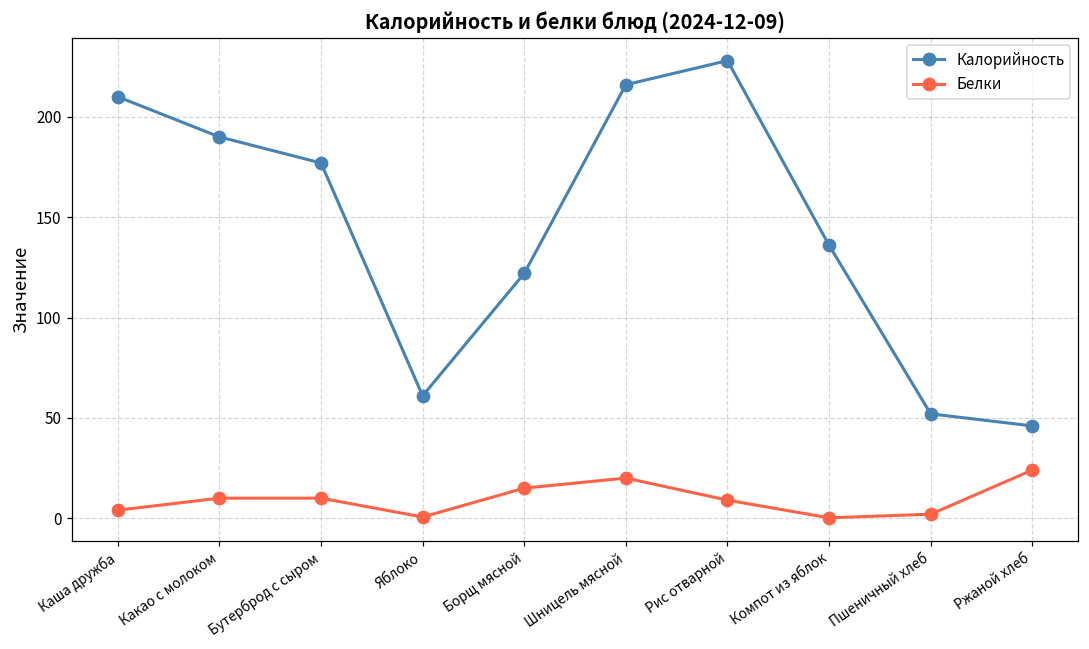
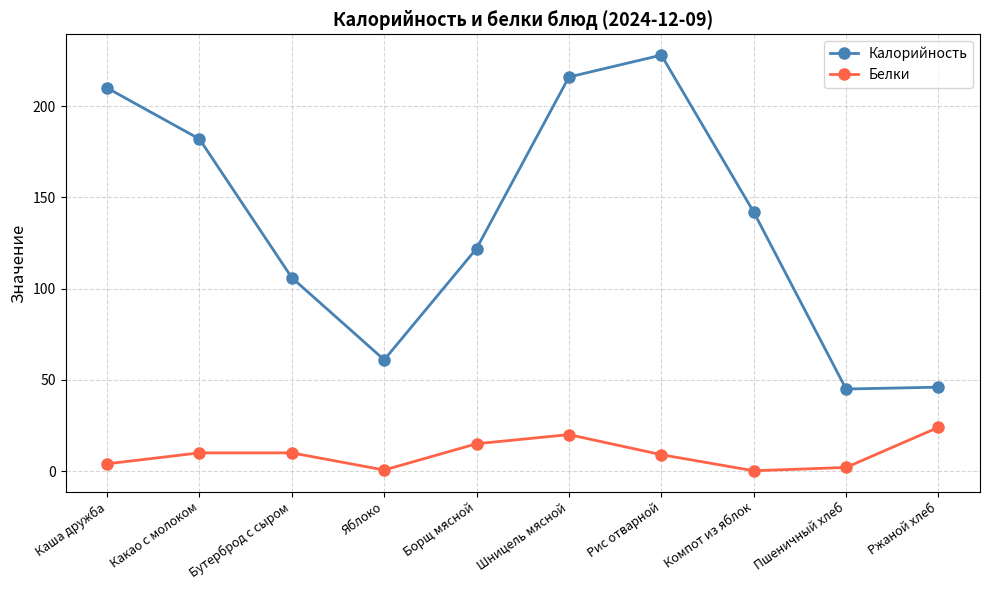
  {
    "Калорийность": {
      "Каша дружба": 210,
-     "Какао с молоком": 190,
-     "Бутерброд с сыром": 177,
+     "Какао с молоком": 182,
+     "Бутерброд с сыром": 106,
      "Яблоко": 61,
      "Борщ мясной": 122,
      "Шницель мясной": 216,
      "Рис отварной": 228,
-     "Компот из яблок": 136,
-     "Пшеничный хлеб": 52,
+     "Компот из яблок": 142,
+     "Пшеничный хлеб": 45,
      "Ржаной хлеб": 46
    },
    "Белки": {
      "Каша дружба": 4,
      "Какао с молоком": 10,
      "Бутерброд с сыром": 10,
      "Яблоко": 1,
      "Борщ мясной": 15,
      "Шницель мясной": 20,
      "Рис отварной": 9,
      "Компот из яблок": 0,
      "Пшеничный хлеб": 2,
      "Ржаной хлеб": 24
    }
  }
